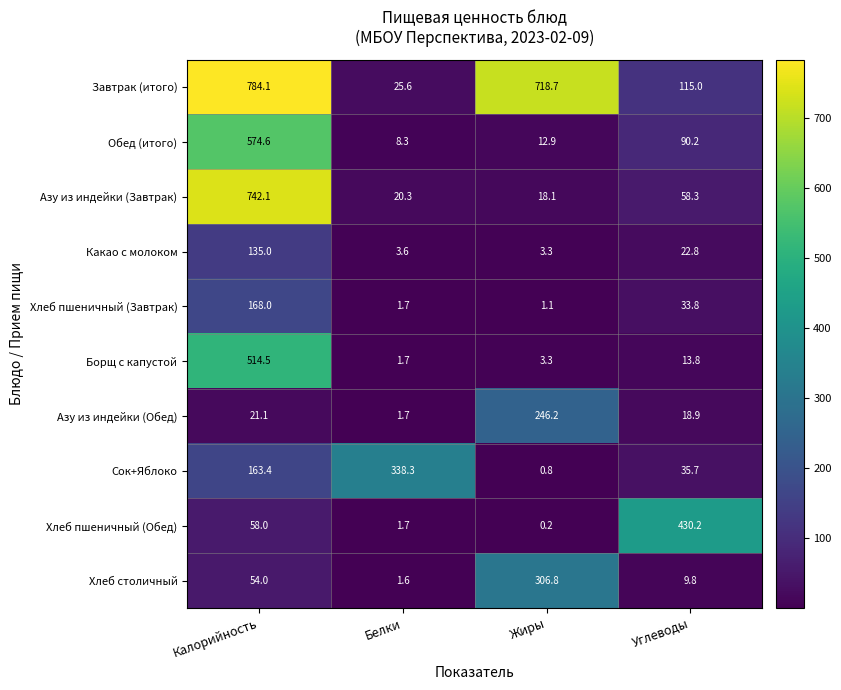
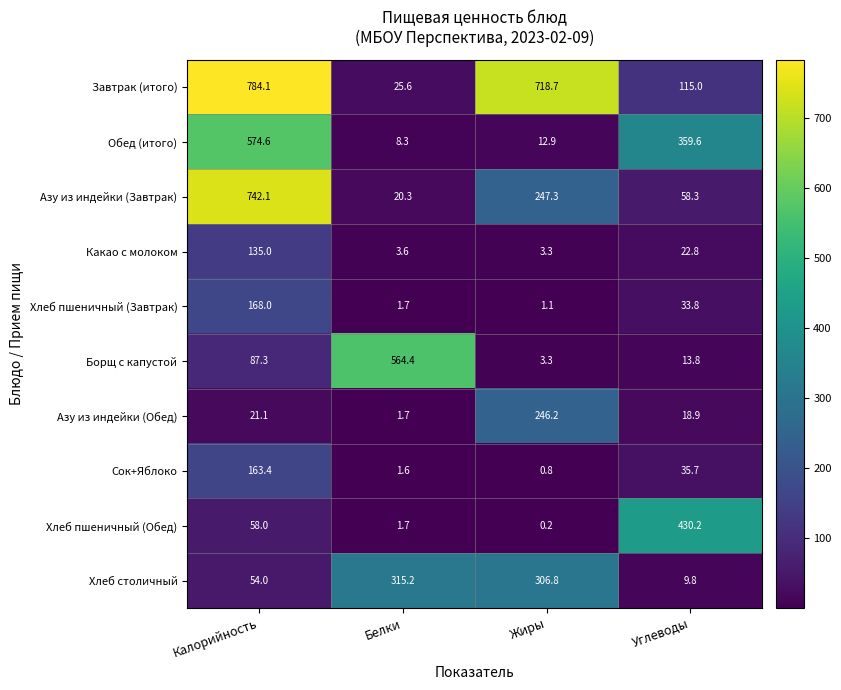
  {
    "Завтрак (итого)": {
      "Калорийность": 784.1,
      "Белки": 25.6,
      "Жиры": 718.7,
      "Углеводы": 115.0
    },
    "Обед (итого)": {
      "Калорийность": 574.6,
      "Белки": 8.3,
      "Жиры": 12.9,
-     "Углеводы": 90.2
+     "Углеводы": 359.6
    },
    "Азу из индейки (Завтрак)": {
      "Калорийность": 742.1,
      "Белки": 20.3,
-     "Жиры": 18.1,
+     "Жиры": 247.3,
      "Углеводы": 58.3
    },
    "Какао с молоком": {
      "Калорийность": 135.0,
      "Белки": 3.6,
      "Жиры": 3.3,
      "Углеводы": 22.8
    },
    "Хлеб пшеничный (Завтрак)": {
      "Калорийность": 168.0,
      "Белки": 1.7,
      "Жиры": 1.1,
      "Углеводы": 33.8
    },
    "Борщ с капустой": {
-     "Калорийность": 514.5,
-     "Белки": 1.7,
+     "Калорийность": 87.3,
+     "Белки": 564.4,
      "Жиры": 3.3,
      "Углеводы": 13.8
    },
    "Азу из индейки (Обед)": {
      "Калорийность": 21.1,
      "Белки": 1.7,
      "Жиры": 246.2,
      "Углеводы": 18.9
    },
    "Сок+Яблоко": {
      "Калорийность": 163.4,
-     "Белки": 338.3,
+     "Белки": 1.6,
      "Жиры": 0.8,
      "Углеводы": 35.7
    },
    "Хлеб пшеничный (Обед)": {
      "Калорийность": 58.0,
      "Белки": 1.7,
      "Жиры": 0.2,
      "Углеводы": 430.2
    },
    "Хлеб столичный": {
      "Калорийность": 54.0,
-     "Белки": 1.6,
+     "Белки": 315.2,
      "Жиры": 306.8,
      "Углеводы": 9.8
    }
  }
